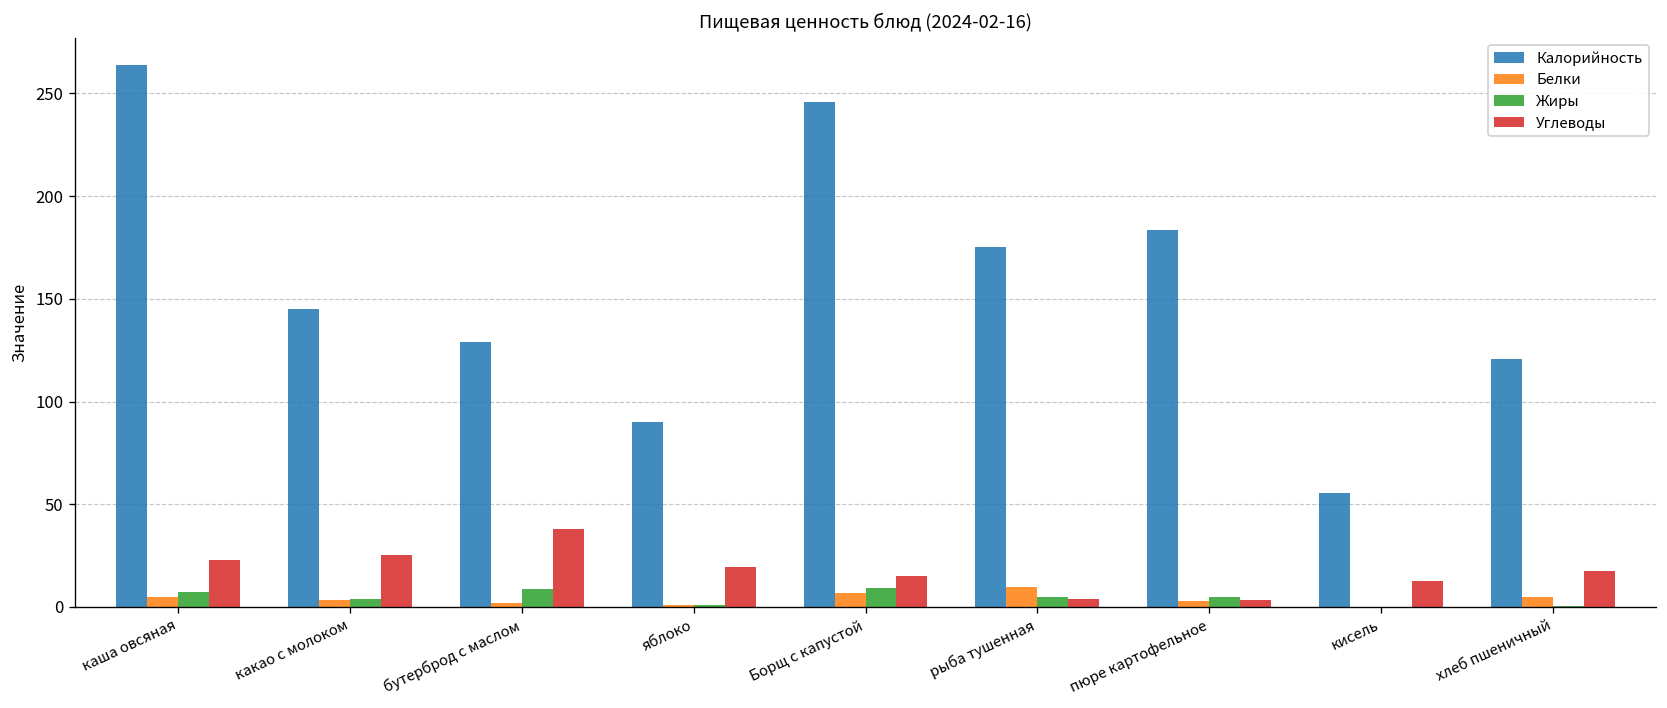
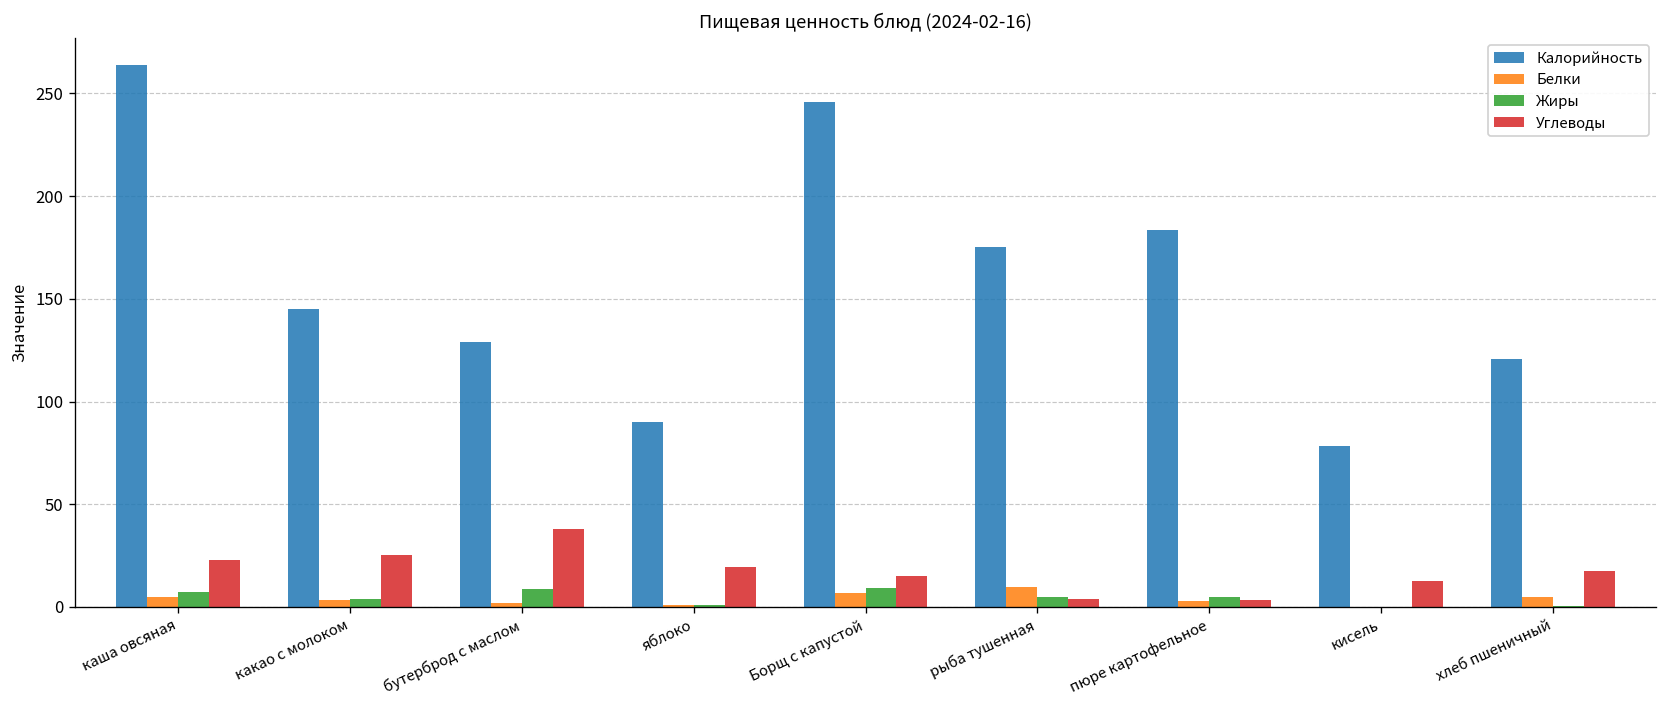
  {
    "Калорийность": {
      "каша овсяная": 264,
      "какао с молоком": 145,
      "бутерброд с маслом": 129,
      "яблоко": 90,
      "Борщ с капустой": 246,
      "рыба тушенная": 175,
      "пюре картофельное": 184,
-     "кисель": 55,
+     "кисель": 78,
      "хлеб пшеничный": 121
    },
    "Белки": {
      "каша овсяная": 5,
      "какао с молоком": 4,
      "бутерброд с маслом": 2,
      "Борщ с капустой": 7,
      "рыба тушенная": 10,
      "пюре картофельное": 3,
      "кисель": 0,
      "хлеб пшеничный": 5
    },
    "Жиры": {
      "каша овсяная": 7,
      "какао с молоком": 4,
      "бутерброд с маслом": 9,
      "Борщ с капустой": 9,
      "рыба тушенная": 5,
      "пюре картофельное": 5,
      "кисель": 0
    },
    "Углеводы": {
      "каша овсяная": 23,
      "какао с молоком": 25,
      "бутерброд с маслом": 38,
      "яблоко": 20,
      "Борщ с капустой": 15,
      "рыба тушенная": 4,
      "пюре картофельное": 3,
      "кисель": 12,
      "хлеб пшеничный": 18
    }
  }
